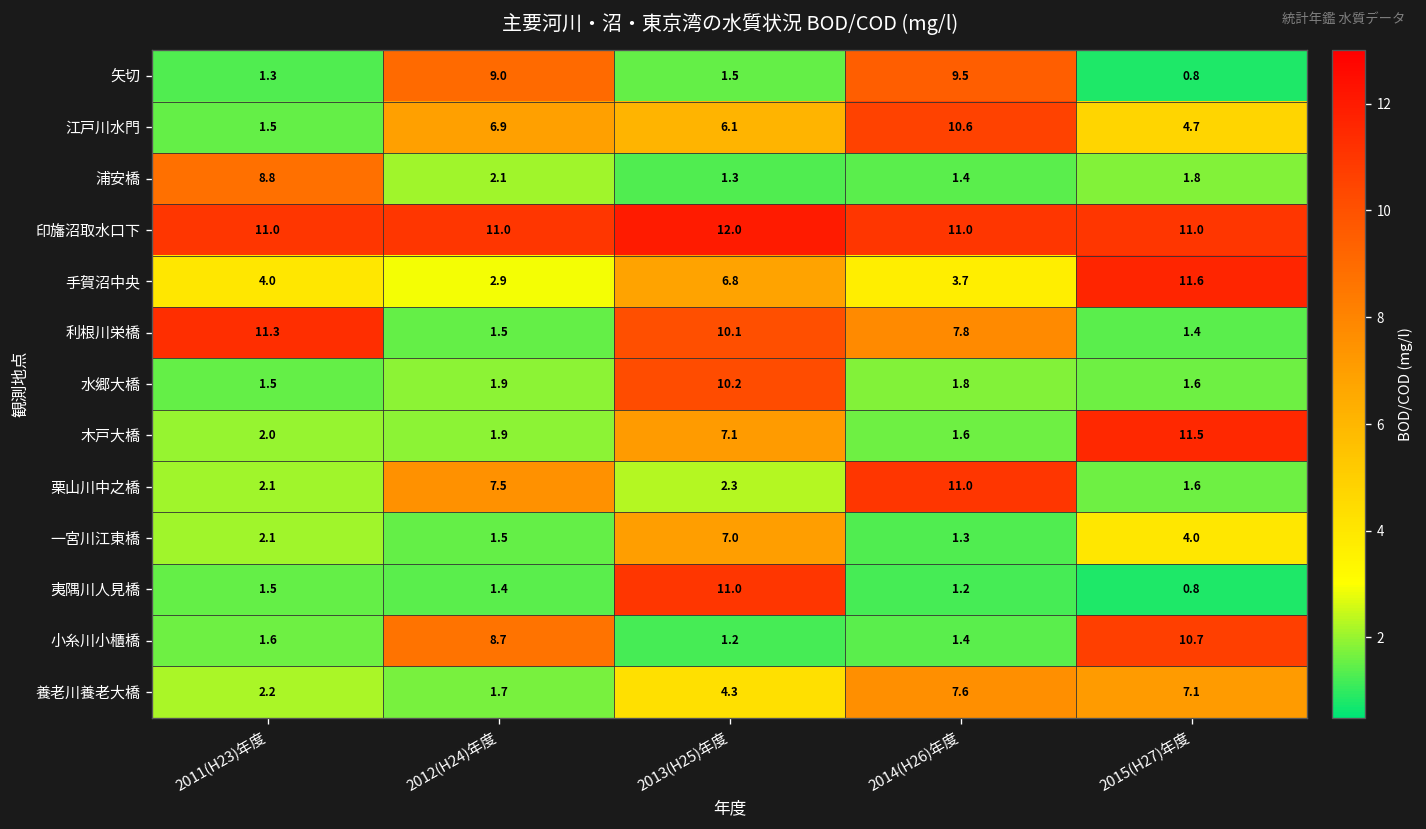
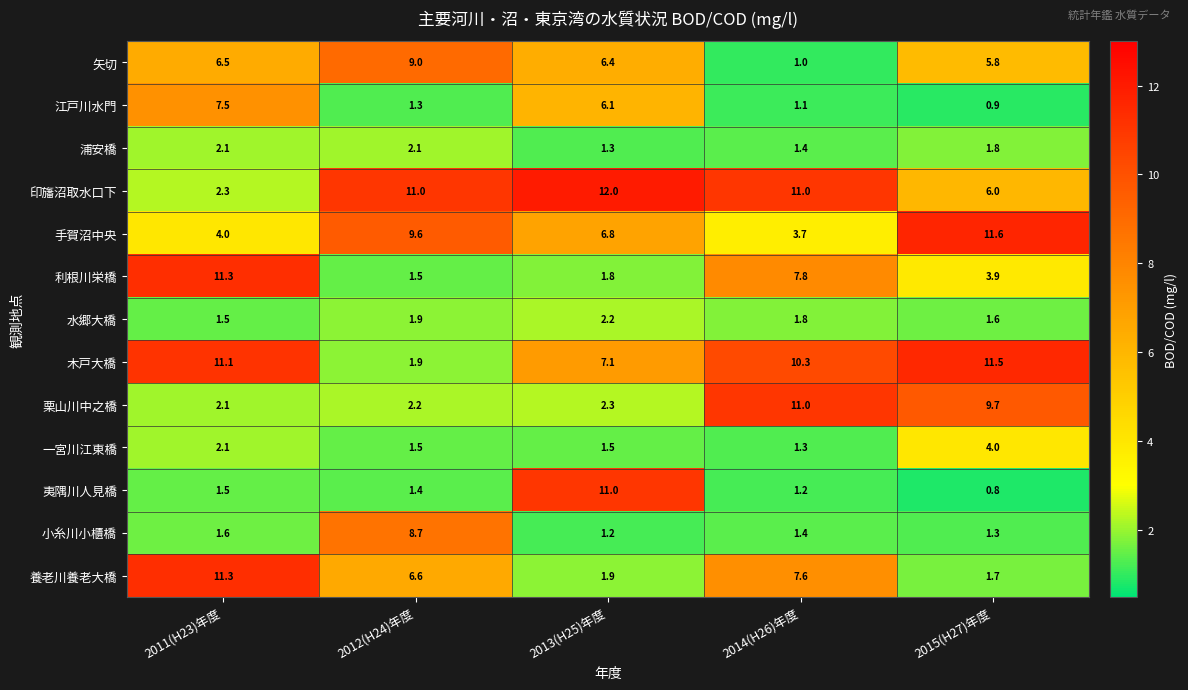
  {
    "矢切": {
-     "2011(H23)年度": 1.3,
+     "2011(H23)年度": 6.5,
      "2012(H24)年度": 9.0,
-     "2013(H25)年度": 1.5,
-     "2014(H26)年度": 9.5,
-     "2015(H27)年度": 0.8
+     "2013(H25)年度": 6.4,
+     "2014(H26)年度": 1.0,
+     "2015(H27)年度": 5.8
    },
    "江戸川水門": {
-     "2011(H23)年度": 1.5,
-     "2012(H24)年度": 6.9,
+     "2011(H23)年度": 7.5,
+     "2012(H24)年度": 1.3,
      "2013(H25)年度": 6.1,
-     "2014(H26)年度": 10.6,
-     "2015(H27)年度": 4.7
+     "2014(H26)年度": 1.1,
+     "2015(H27)年度": 0.9
    },
    "浦安橋": {
-     "2011(H23)年度": 8.8,
+     "2011(H23)年度": 2.1,
      "2012(H24)年度": 2.1,
      "2013(H25)年度": 1.3,
      "2014(H26)年度": 1.4,
      "2015(H27)年度": 1.8
    },
    "印旛沼取水口下": {
-     "2011(H23)年度": 11.0,
+     "2011(H23)年度": 2.3,
      "2012(H24)年度": 11.0,
      "2013(H25)年度": 12.0,
      "2014(H26)年度": 11.0,
-     "2015(H27)年度": 11.0
+     "2015(H27)年度": 6.0
    },
    "手賀沼中央": {
      "2011(H23)年度": 4.0,
-     "2012(H24)年度": 2.9,
+     "2012(H24)年度": 9.6,
      "2013(H25)年度": 6.8,
      "2014(H26)年度": 3.7,
      "2015(H27)年度": 11.6
    },
    "利根川栄橋": {
      "2011(H23)年度": 11.3,
      "2012(H24)年度": 1.5,
-     "2013(H25)年度": 10.1,
+     "2013(H25)年度": 1.8,
      "2014(H26)年度": 7.8,
-     "2015(H27)年度": 1.4
+     "2015(H27)年度": 3.9
    },
    "水郷大橋": {
      "2011(H23)年度": 1.5,
      "2012(H24)年度": 1.9,
-     "2013(H25)年度": 10.2,
+     "2013(H25)年度": 2.2,
      "2014(H26)年度": 1.8,
      "2015(H27)年度": 1.6
    },
    "木戸大橋": {
-     "2011(H23)年度": 2.0,
+     "2011(H23)年度": 11.1,
      "2012(H24)年度": 1.9,
      "2013(H25)年度": 7.1,
-     "2014(H26)年度": 1.6,
+     "2014(H26)年度": 10.3,
      "2015(H27)年度": 11.5
    },
    "栗山川中之橋": {
      "2011(H23)年度": 2.1,
-     "2012(H24)年度": 7.5,
+     "2012(H24)年度": 2.2,
      "2013(H25)年度": 2.3,
      "2014(H26)年度": 11.0,
-     "2015(H27)年度": 1.6
+     "2015(H27)年度": 9.7
    },
    "一宮川江東橋": {
      "2011(H23)年度": 2.1,
      "2012(H24)年度": 1.5,
-     "2013(H25)年度": 7.0,
+     "2013(H25)年度": 1.5,
      "2014(H26)年度": 1.3,
      "2015(H27)年度": 4.0
    },
    "夷隅川人見橋": {
      "2011(H23)年度": 1.5,
      "2012(H24)年度": 1.4,
      "2013(H25)年度": 11.0,
      "2014(H26)年度": 1.2,
      "2015(H27)年度": 0.8
    },
    "小糸川小櫃橋": {
      "2011(H23)年度": 1.6,
      "2012(H24)年度": 8.7,
      "2013(H25)年度": 1.2,
      "2014(H26)年度": 1.4,
-     "2015(H27)年度": 10.7
+     "2015(H27)年度": 1.3
    },
    "養老川養老大橋": {
-     "2011(H23)年度": 2.2,
-     "2012(H24)年度": 1.7,
-     "2013(H25)年度": 4.3,
+     "2011(H23)年度": 11.3,
+     "2012(H24)年度": 6.6,
+     "2013(H25)年度": 1.9,
      "2014(H26)年度": 7.6,
-     "2015(H27)年度": 7.1
+     "2015(H27)年度": 1.7
    }
  }
